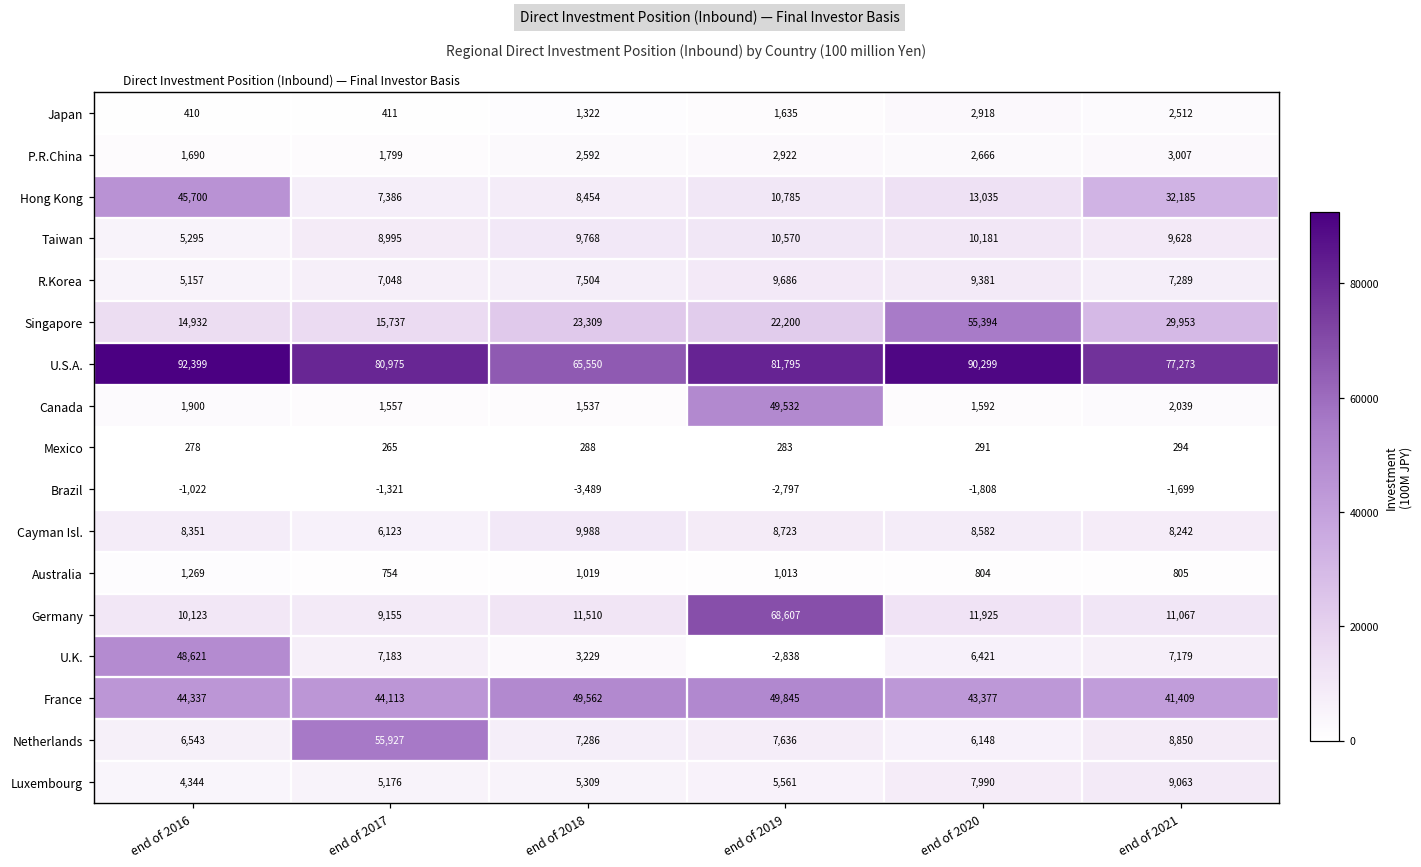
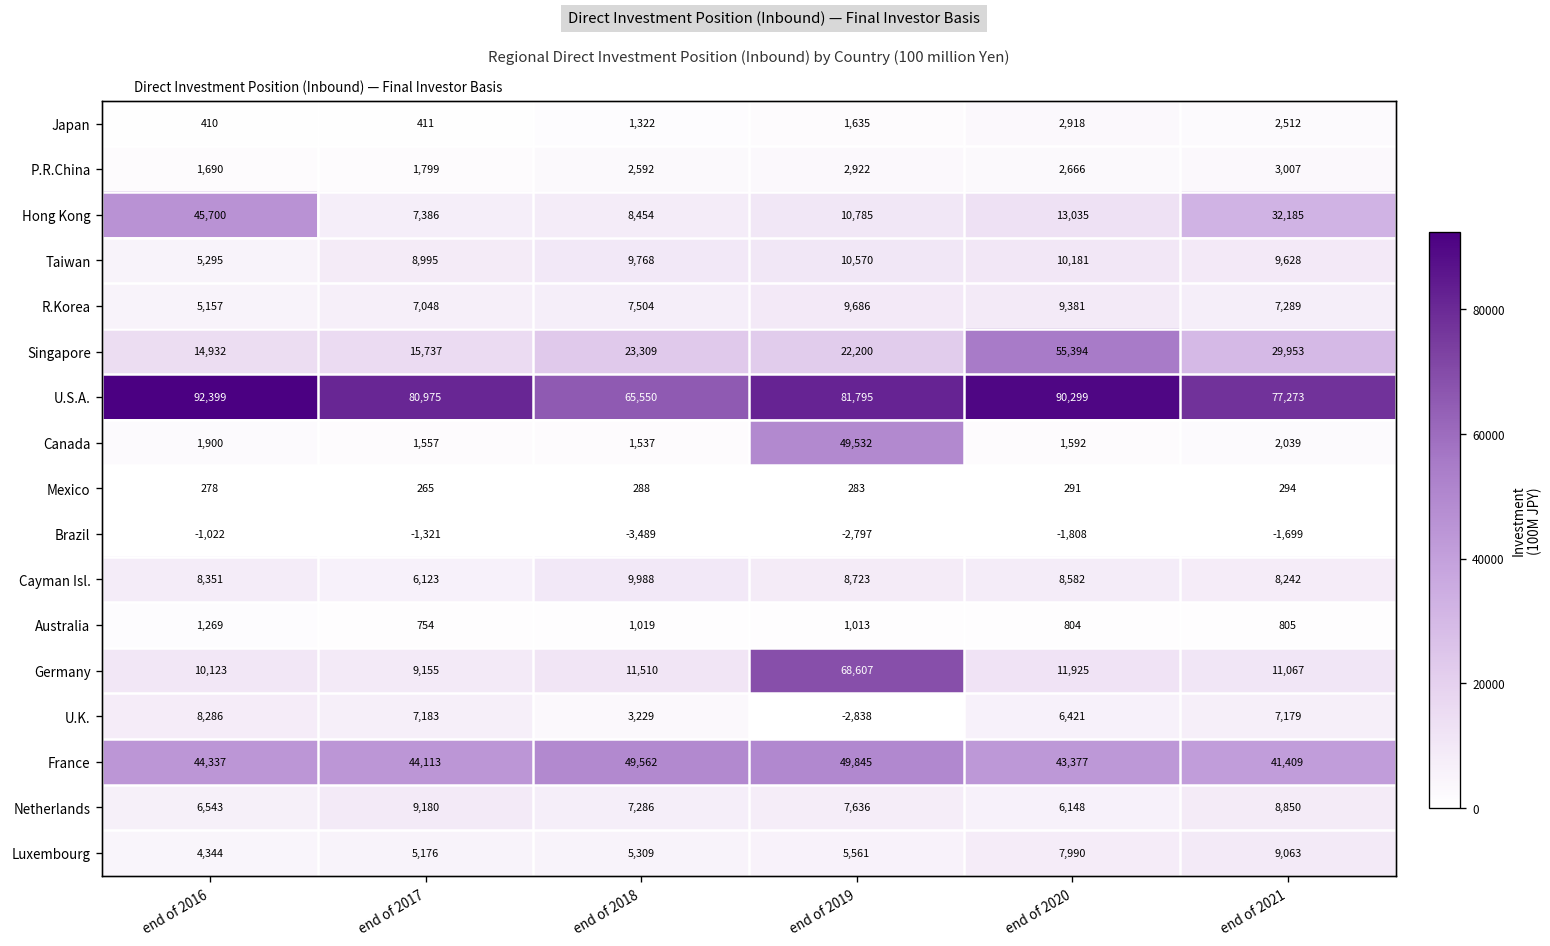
  {
    "Japan": {
      "end of 2016": "410",
      "end of 2017": "411",
      "end of 2018": "1,322",
      "end of 2019": "1,635",
      "end of 2020": "2,918",
      "end of 2021": "2,512"
    },
    "P.R.China": {
      "end of 2016": "1,690",
      "end of 2017": "1,799",
      "end of 2018": "2,592",
      "end of 2019": "2,922",
      "end of 2020": "2,666",
      "end of 2021": "3,007"
    },
    "Hong Kong": {
      "end of 2016": "45,700",
      "end of 2017": "7,386",
      "end of 2018": "8,454",
      "end of 2019": "10,785",
      "end of 2020": "13,035",
      "end of 2021": "32,185"
    },
    "Taiwan": {
      "end of 2016": "5,295",
      "end of 2017": "8,995",
      "end of 2018": "9,768",
      "end of 2019": "10,570",
      "end of 2020": "10,181",
      "end of 2021": "9,628"
    },
    "R.Korea": {
      "end of 2016": "5,157",
      "end of 2017": "7,048",
      "end of 2018": "7,504",
      "end of 2019": "9,686",
      "end of 2020": "9,381",
      "end of 2021": "7,289"
    },
    "Singapore": {
      "end of 2016": "14,932",
      "end of 2017": "15,737",
      "end of 2018": "23,309",
      "end of 2019": "22,200",
      "end of 2020": "55,394",
      "end of 2021": "29,953"
    },
    "U.S.A.": {
      "end of 2016": "92,399",
      "end of 2017": "80,975",
      "end of 2018": "65,550",
      "end of 2019": "81,795",
      "end of 2020": "90,299",
      "end of 2021": "77,273"
    },
    "Canada": {
      "end of 2016": "1,900",
      "end of 2017": "1,557",
      "end of 2018": "1,537",
      "end of 2019": "49,532",
      "end of 2020": "1,592",
      "end of 2021": "2,039"
    },
    "Mexico": {
      "end of 2016": "278",
      "end of 2017": "265",
      "end of 2018": "288",
      "end of 2019": "283",
      "end of 2020": "291",
      "end of 2021": "294"
    },
    "Brazil": {
      "end of 2016": "-1,022",
      "end of 2017": "-1,321",
      "end of 2018": "-3,489",
      "end of 2019": "-2,797",
      "end of 2020": "-1,808",
      "end of 2021": "-1,699"
    },
    "Cayman Isl.": {
      "end of 2016": "8,351",
      "end of 2017": "6,123",
      "end of 2018": "9,988",
      "end of 2019": "8,723",
      "end of 2020": "8,582",
      "end of 2021": "8,242"
    },
    "Australia": {
      "end of 2016": "1,269",
      "end of 2017": "754",
      "end of 2018": "1,019",
      "end of 2019": "1,013",
      "end of 2020": "804",
      "end of 2021": "805"
    },
    "Germany": {
      "end of 2016": "10,123",
      "end of 2017": "9,155",
      "end of 2018": "11,510",
      "end of 2019": "68,607",
      "end of 2020": "11,925",
      "end of 2021": "11,067"
    },
    "U.K.": {
-     "end of 2016": "48,621",
+     "end of 2016": "8,286",
      "end of 2017": "7,183",
      "end of 2018": "3,229",
      "end of 2019": "-2,838",
      "end of 2020": "6,421",
      "end of 2021": "7,179"
    },
    "France": {
      "end of 2016": "44,337",
      "end of 2017": "44,113",
      "end of 2018": "49,562",
      "end of 2019": "49,845",
      "end of 2020": "43,377",
      "end of 2021": "41,409"
    },
    "Netherlands": {
      "end of 2016": "6,543",
-     "end of 2017": "55,927",
+     "end of 2017": "9,180",
      "end of 2018": "7,286",
      "end of 2019": "7,636",
      "end of 2020": "6,148",
      "end of 2021": "8,850"
    },
    "Luxembourg": {
      "end of 2016": "4,344",
      "end of 2017": "5,176",
      "end of 2018": "5,309",
      "end of 2019": "5,561",
      "end of 2020": "7,990",
      "end of 2021": "9,063"
    }
  }
